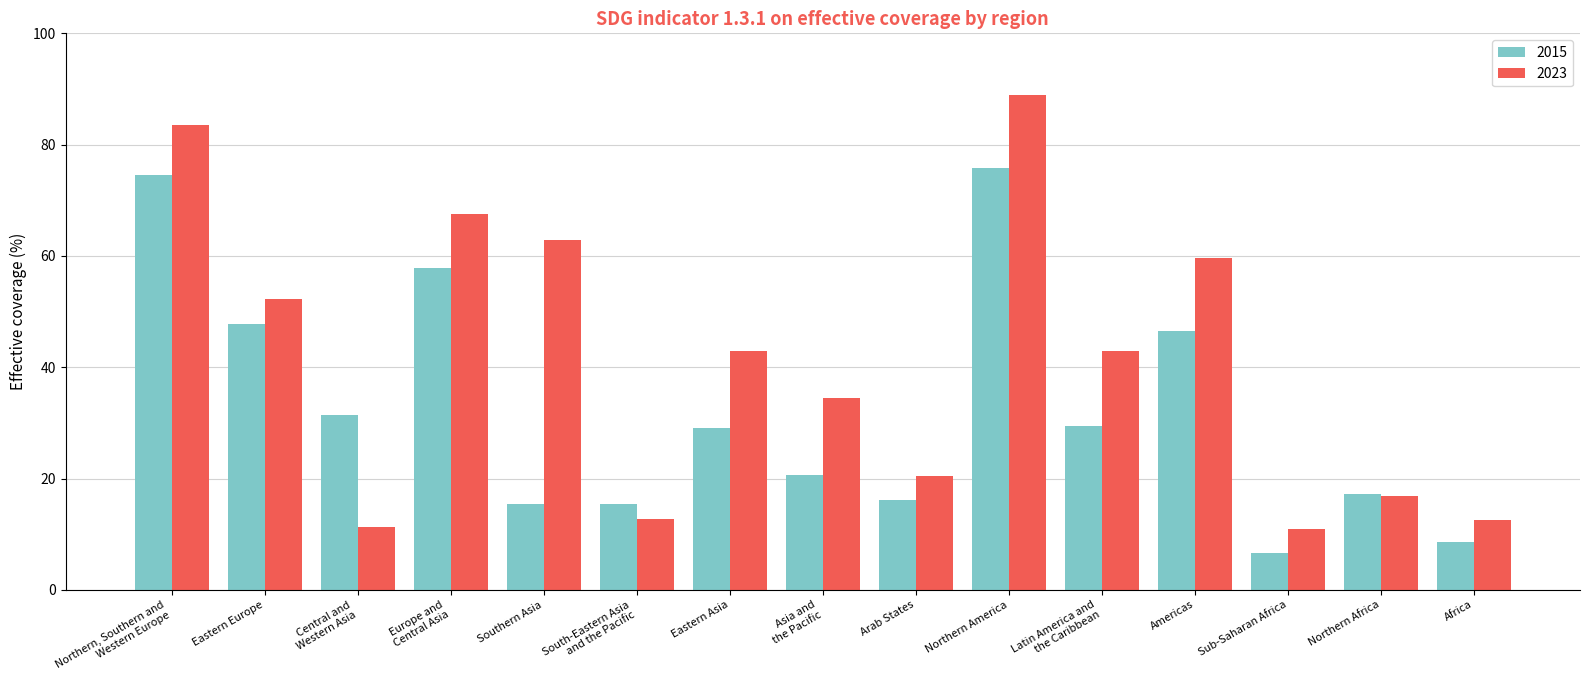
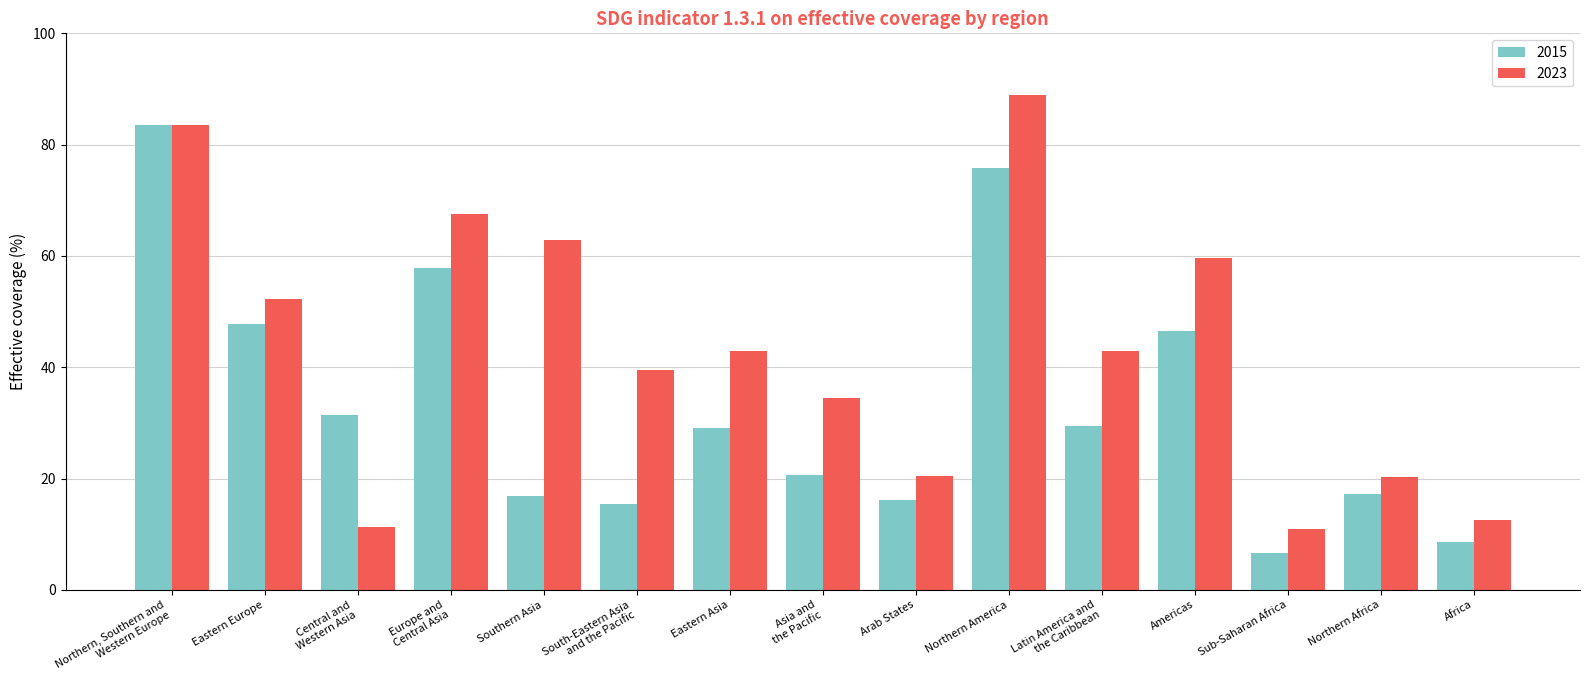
  {
    "2015": {
-     "Northern, Southern and Western Europe": 74,
+     "Northern, Southern and Western Europe": 84,
      "Eastern Europe": 48,
      "Central and Western Asia": 31,
      "Europe and Central Asia": 58,
-     "Southern Asia": 15,
+     "Southern Asia": 17,
      "South-Eastern Asia and the Pacific": 15,
      "Eastern Asia": 29,
      "Asia and the Pacific": 21,
      "Arab States": 16,
      "Northern America": 76,
      "Latin America and the Caribbean": 29,
      "Americas": 46,
      "Sub-Saharan Africa": 7,
      "Northern Africa": 17,
      "Africa": 9
    },
    "2023": {
      "Northern, Southern and Western Europe": 84,
      "Eastern Europe": 52,
      "Central and Western Asia": 11,
      "Europe and Central Asia": 68,
      "Southern Asia": 63,
-     "South-Eastern Asia and the Pacific": 13,
+     "South-Eastern Asia and the Pacific": 39,
      "Eastern Asia": 43,
      "Asia and the Pacific": 35,
      "Arab States": 20,
      "Northern America": 89,
      "Latin America and the Caribbean": 43,
      "Americas": 60,
      "Sub-Saharan Africa": 11,
-     "Northern Africa": 17,
+     "Northern Africa": 20,
      "Africa": 13
    }
  }
